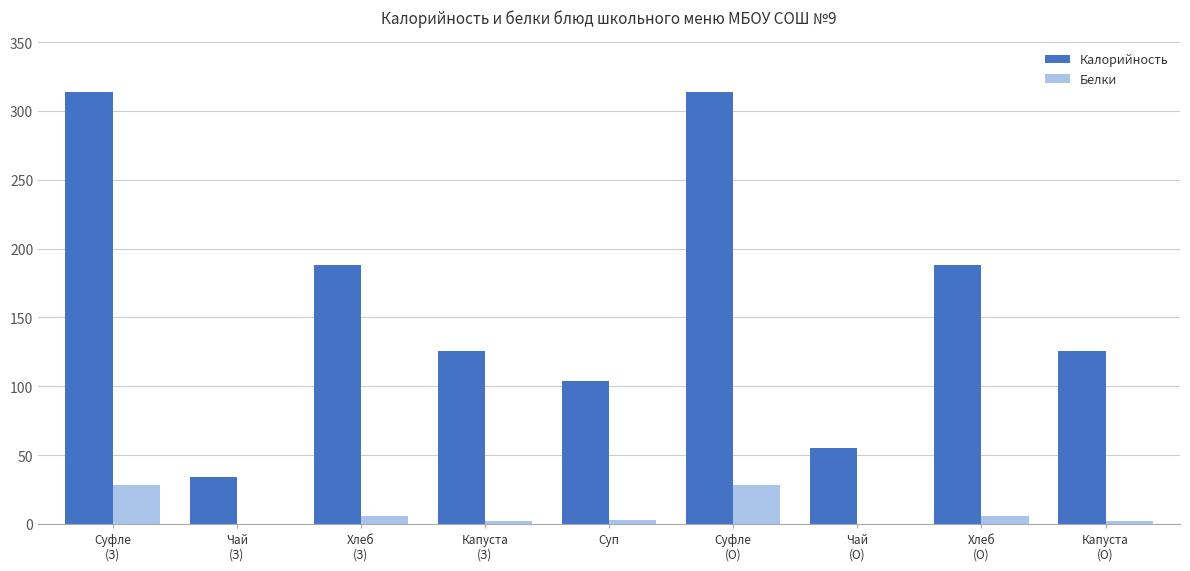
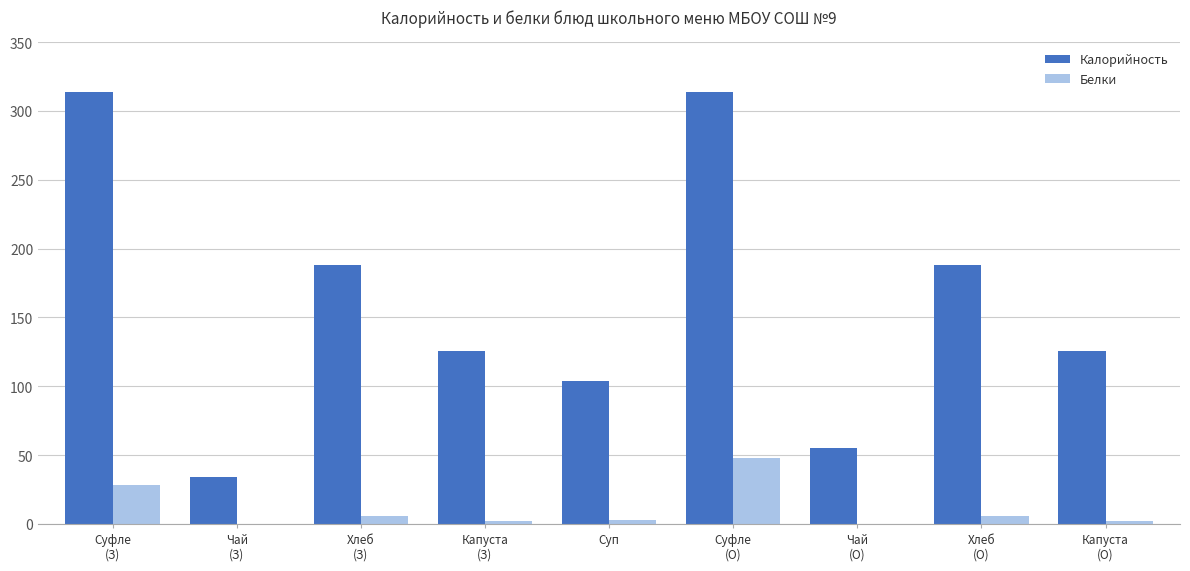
  {
    "Калорийность": {
      "Суфле (З)": 314,
      "Чай (З)": 34,
      "Хлеб (З)": 188,
      "Капуста (З)": 126,
      "Суп": 104,
      "Суфле (О)": 314,
      "Чай (О)": 55,
      "Хлеб (О)": 188,
      "Капуста (О)": 126
    },
    "Белки": {
      "Суфле (З)": 28,
      "Чай (З)": 0,
      "Хлеб (З)": 6,
      "Капуста (З)": 2,
      "Суп": 3,
-     "Суфле (О)": 28,
+     "Суфле (О)": 48,
      "Чай (О)": 0,
      "Хлеб (О)": 6,
      "Капуста (О)": 2
    }
  }
